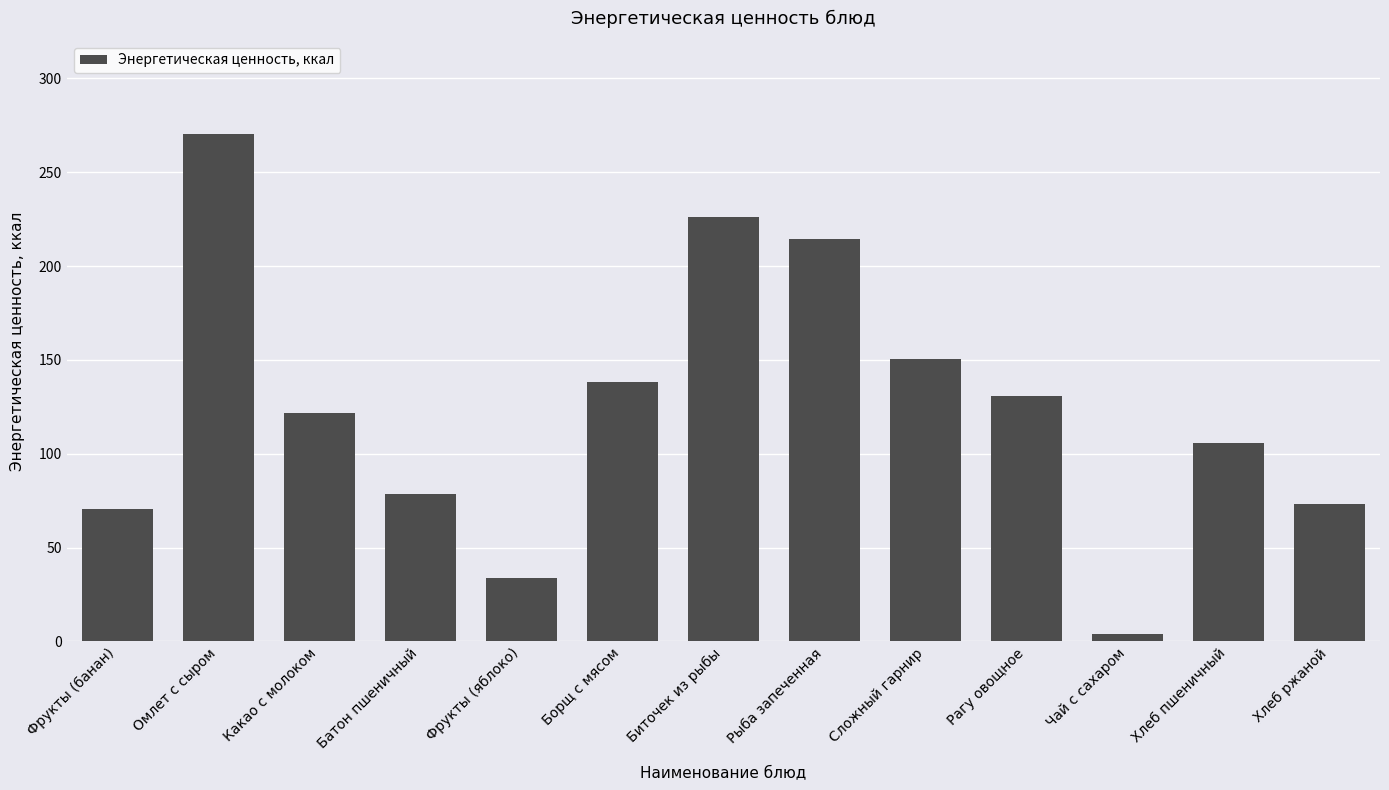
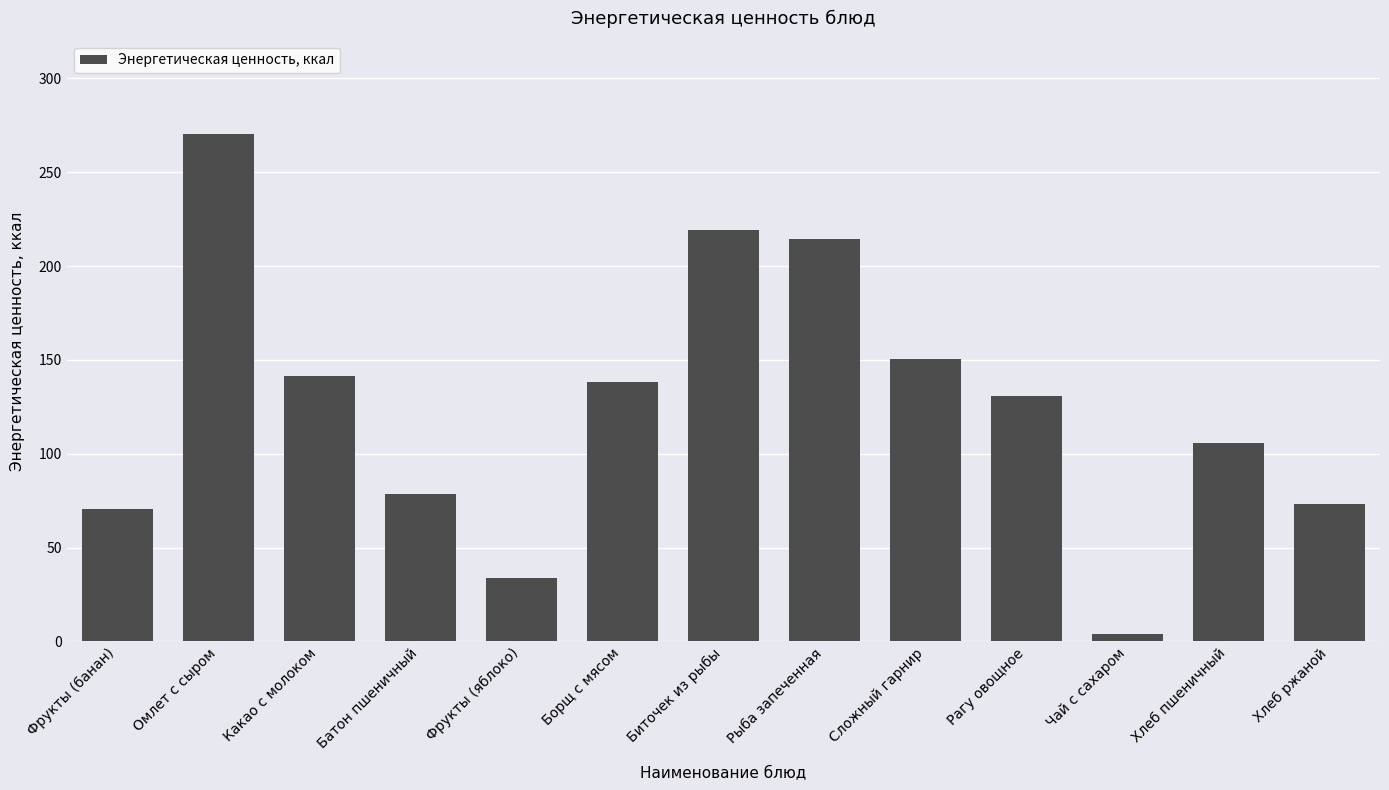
  {
    "Фрукты (банан)": 71,
    "Омлет с сыром": 270,
-   "Какао с молоком": 121,
+   "Какао с молоком": 141,
    "Батон пшеничный": 79,
    "Фрукты (яблоко)": 34,
    "Борщ с мясом": 138,
-   "Биточек из рыбы": 226,
+   "Биточек из рыбы": 219,
    "Рыба запеченная": 215,
    "Сложный гарнир": 150,
    "Рагу овощное": 131,
    "Чай с сахаром": 4,
    "Хлеб пшеничный": 106,
    "Хлеб ржаной": 73
  }
